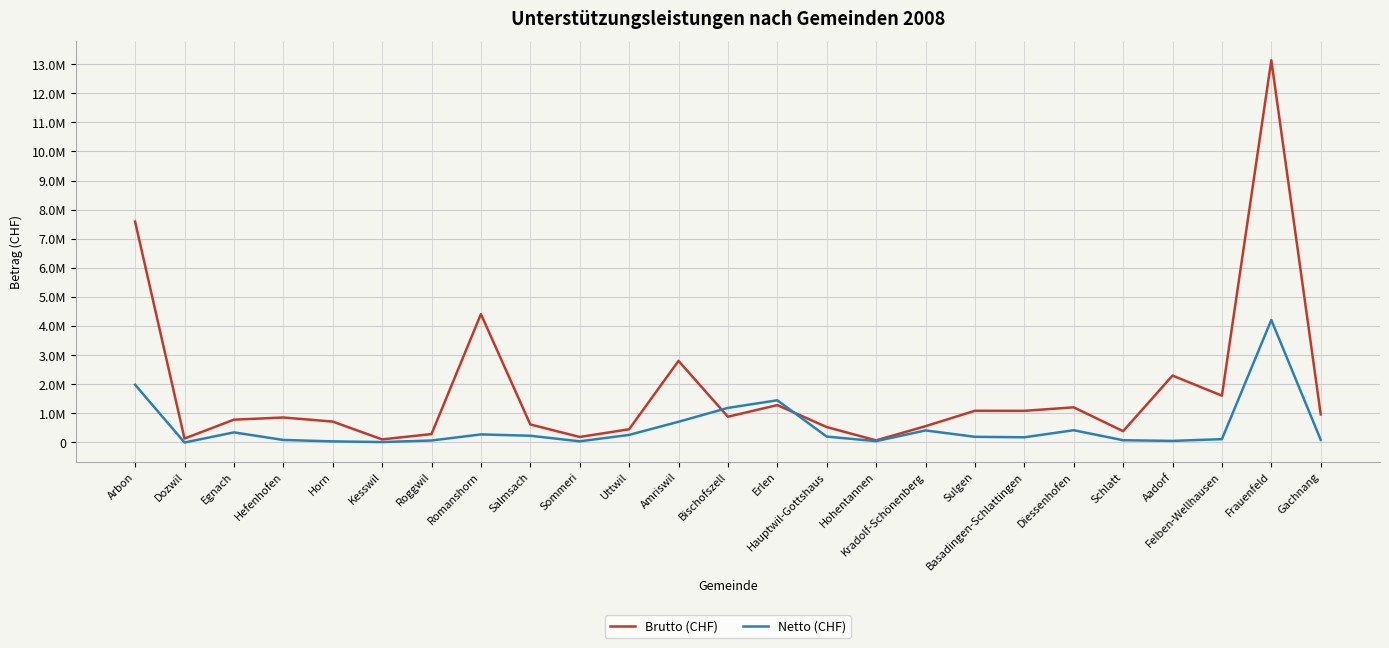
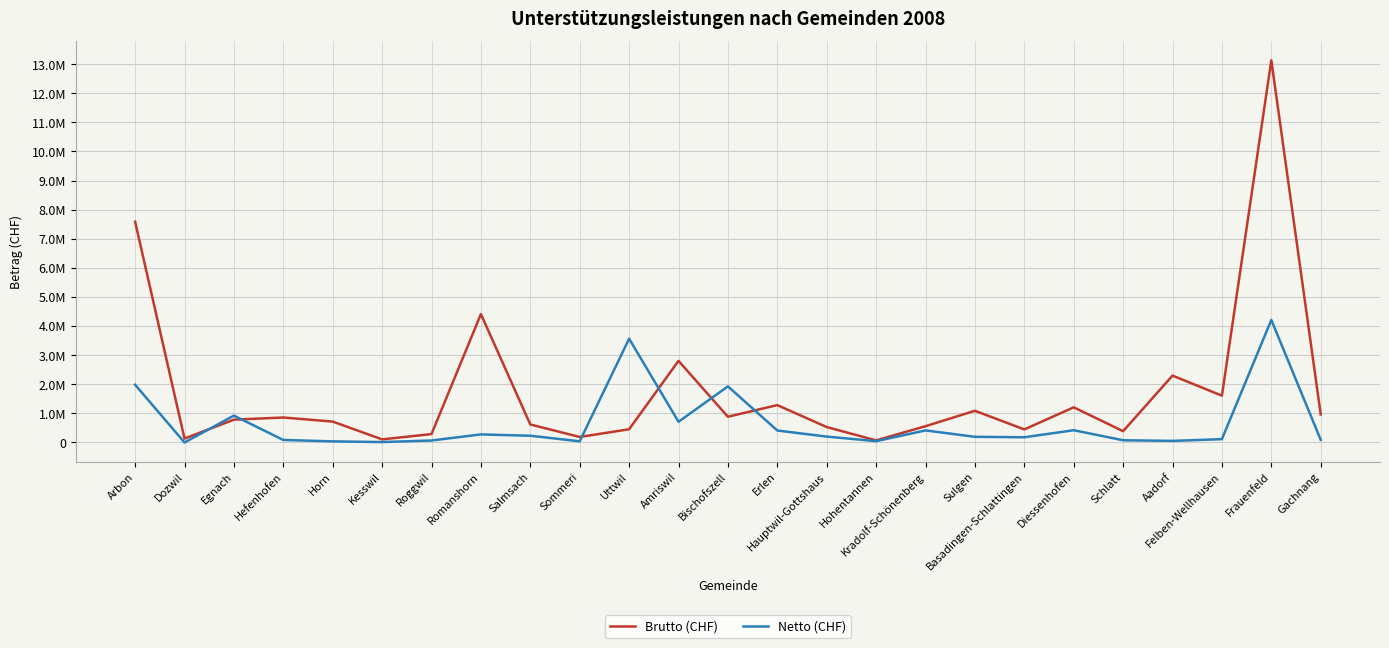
  {
    "Brutto (CHF)": {
      "Arbon": 7600000,
      "Dozwil": 100000,
      "Egnach": 800000,
      "Hefenhofen": 900000,
      "Horn": 700000,
      "Kesswil": 100000,
      "Roggwil": 300000,
      "Romanshorn": 4400000,
      "Salmsach": 600000,
      "Sommeri": 200000,
      "Uttwil": 400000,
      "Amriswil": 2800000,
      "Bischofszell": 900000,
      "Erlen": 1300000,
      "Hauptwil-Gottshaus": 500000,
      "Kradolf-Schönenberg": 600000,
      "Sulgen": 1100000,
-     "Basadingen-Schlattingen": 1100000,
+     "Basadingen-Schlattingen": 400000,
      "Diessenhofen": 1200000,
      "Schlatt": 400000,
      "Aadorf": 2300000,
      "Felben-Wellhausen": 1600000,
      "Frauenfeld": 13100000,
      "Gachnang": 1000000
    },
    "Netto (CHF)": {
      "Arbon": 2000000,
      "Dozwil": 0,
-     "Egnach": 300000,
+     "Egnach": 900000,
      "Hefenhofen": 100000,
      "Horn": 0,
      "Kesswil": 0,
      "Roggwil": 100000,
      "Romanshorn": 300000,
      "Salmsach": 200000,
      "Sommeri": 0,
-     "Uttwil": 300000,
+     "Uttwil": 3600000,
      "Amriswil": 700000,
-     "Bischofszell": 1200000,
-     "Erlen": 1400000,
+     "Bischofszell": 1900000,
+     "Erlen": 400000,
      "Hauptwil-Gottshaus": 200000,
      "Kradolf-Schönenberg": 400000,
      "Sulgen": 200000,
      "Basadingen-Schlattingen": 200000,
      "Diessenhofen": 400000,
      "Schlatt": 100000,
      "Aadorf": 0,
      "Felben-Wellhausen": 100000,
      "Frauenfeld": 4200000,
      "Gachnang": 100000
    }
  }
